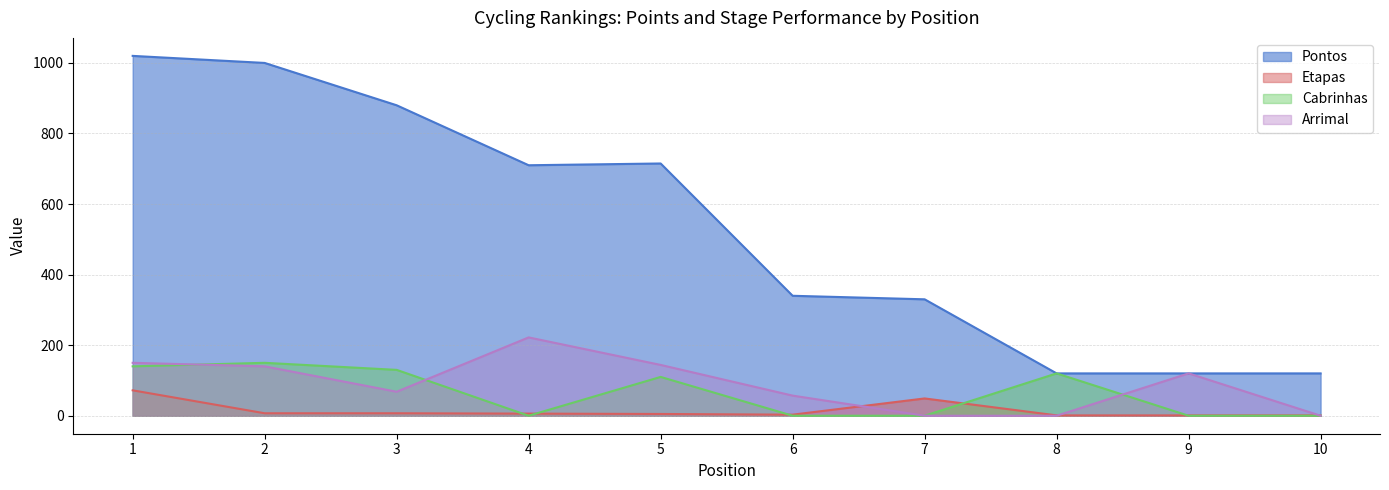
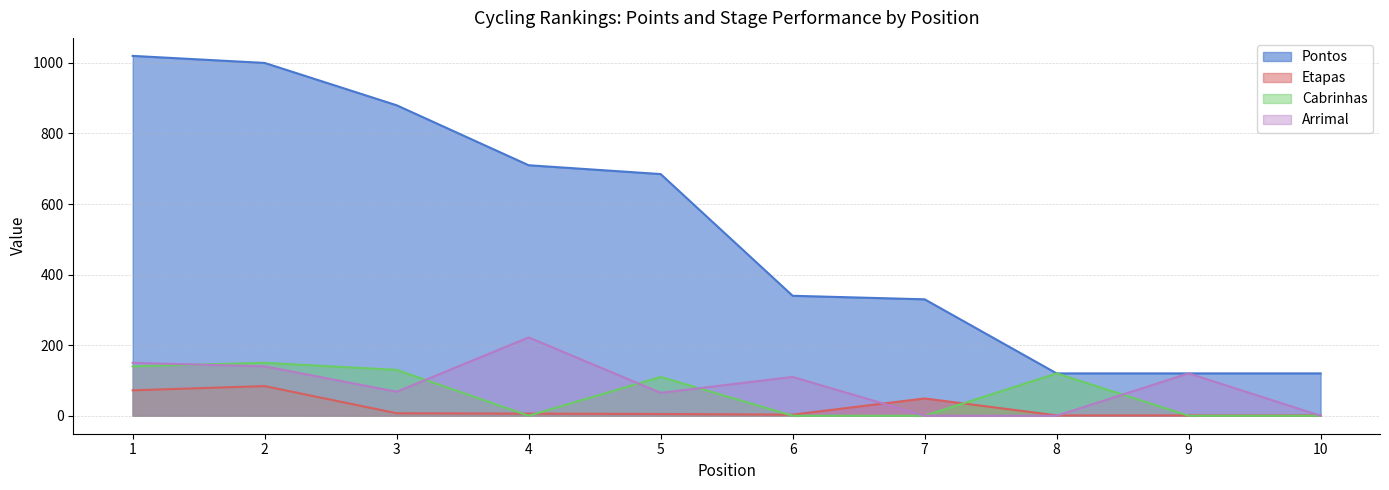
  {
    "Pontos": {
      "1": 1020,
      "2": 1000,
      "3": 880,
      "4": 710,
-     "5": 720,
+     "5": 690,
      "6": 340,
      "7": 330,
      "10": 120
    },
    "Etapas": {
      "1": 70,
-     "2": 10,
+     "2": 80,
      "3": 10,
      "5": 10,
      "7": 50
    },
    "Cabrinhas": {
      "1": 140,
      "2": 150,
      "3": 130,
      "5": 110
    },
    "Arrimal": {
      "1": 150,
      "2": 140,
      "3": 70,
      "4": 220,
-     "5": 140,
-     "6": 60
+     "5": 70,
+     "6": 110
    }
  }
